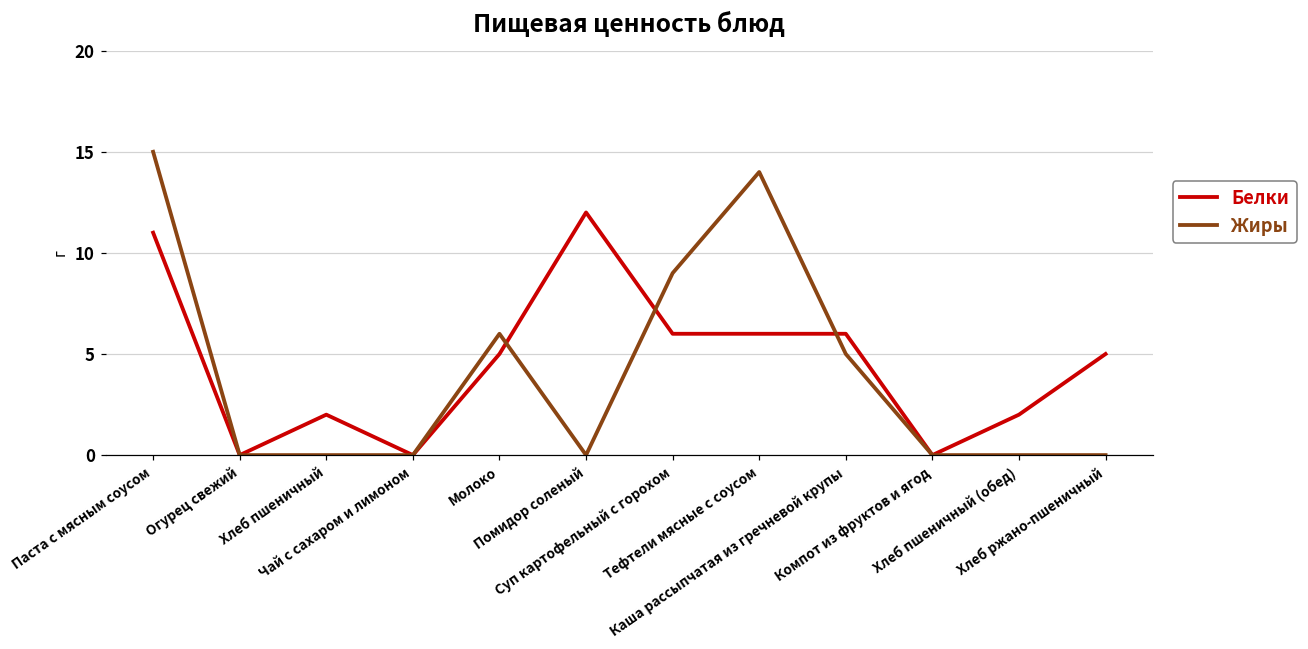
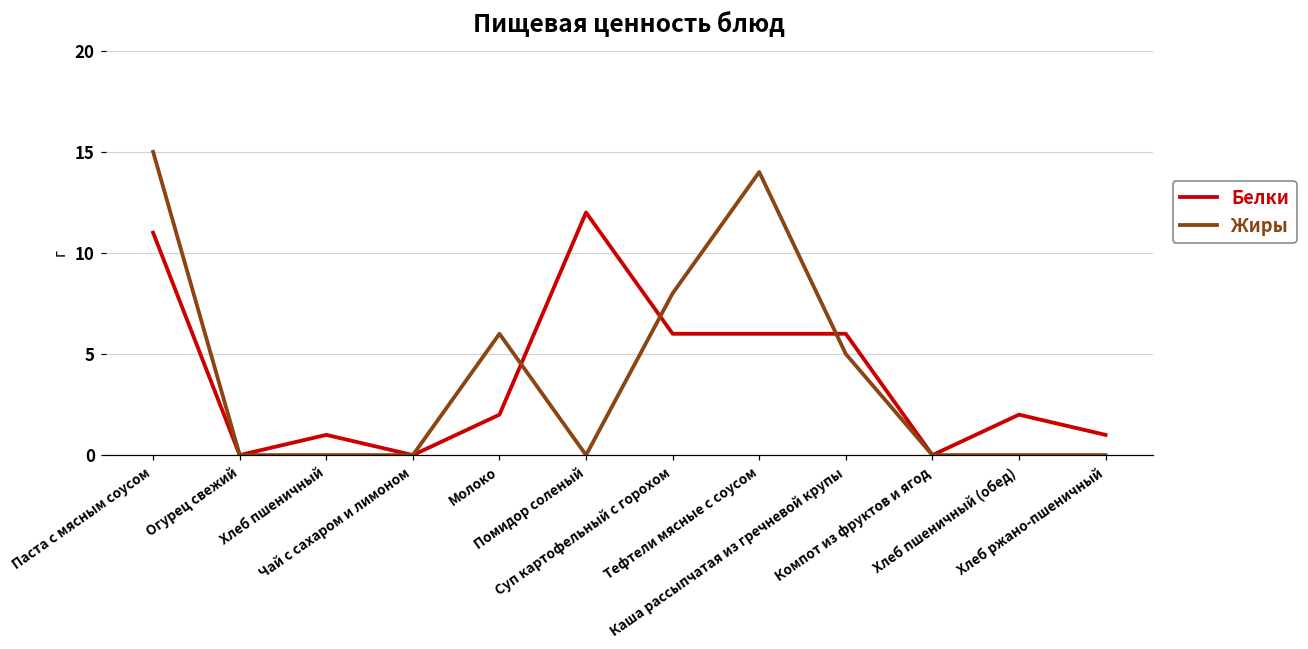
  {
    "Белки": {
      "Паста с мясным соусом": 11,
-     "Хлеб пшеничный": 2,
-     "Молоко": 5,
+     "Хлеб пшеничный": 1,
+     "Молоко": 2,
      "Помидор соленый": 12,
      "Суп картофельный с горохом": 6,
      "Тефтели мясные с соусом": 6,
      "Каша рассыпчатая из гречневой крупы": 6,
      "Хлеб пшеничный (обед)": 2,
-     "Хлеб ржано-пшеничный": 5
+     "Хлеб ржано-пшеничный": 1
    },
    "Жиры": {
      "Паста с мясным соусом": 15,
      "Хлеб пшеничный": 0,
      "Молоко": 6,
      "Помидор соленый": 0,
-     "Суп картофельный с горохом": 9,
+     "Суп картофельный с горохом": 8,
      "Тефтели мясные с соусом": 14,
      "Каша рассыпчатая из гречневой крупы": 5,
      "Хлеб пшеничный (обед)": 0,
      "Хлеб ржано-пшеничный": 0
    }
  }
